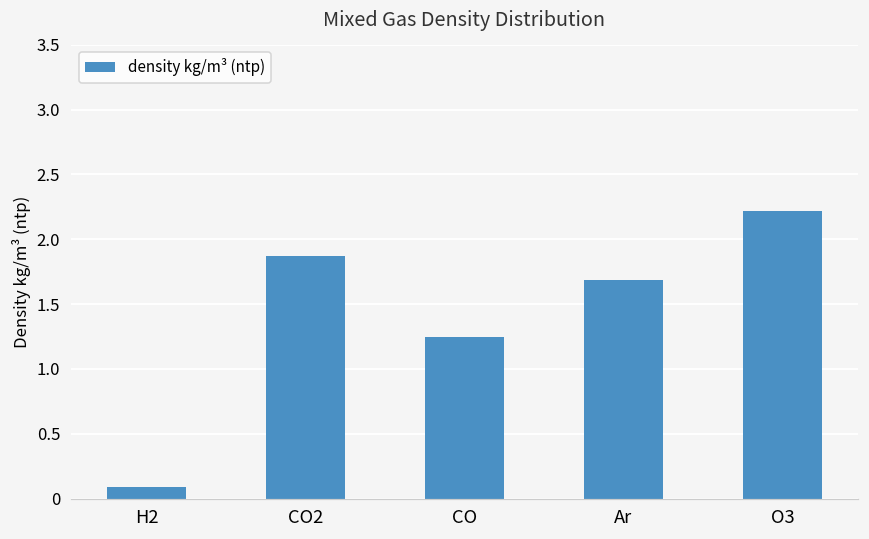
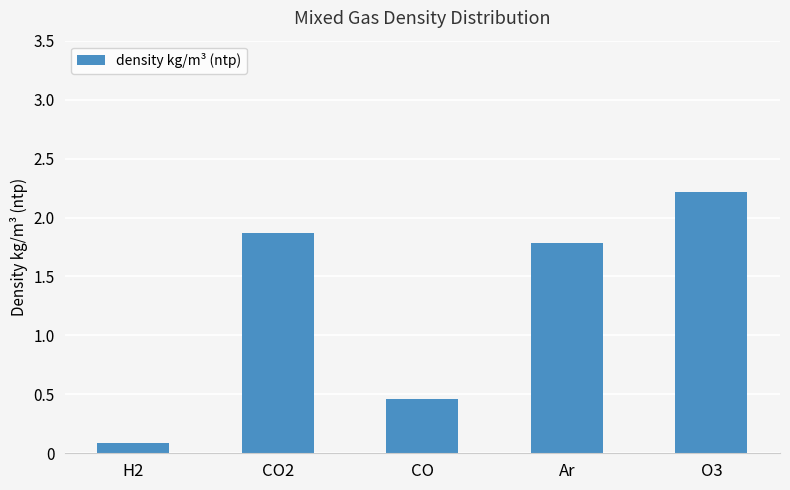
  {
    "H2": 0.09,
    "CO2": 1.87,
-   "CO": 1.25,
-   "Ar": 1.69,
+   "CO": 0.46,
+   "Ar": 1.78,
    "O3": 2.22
  }
